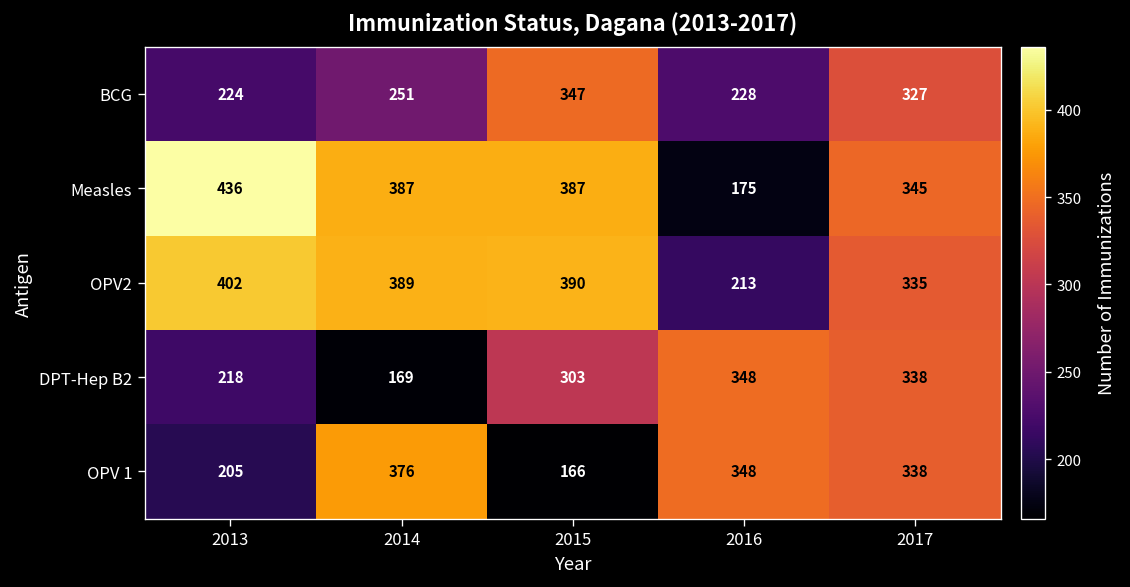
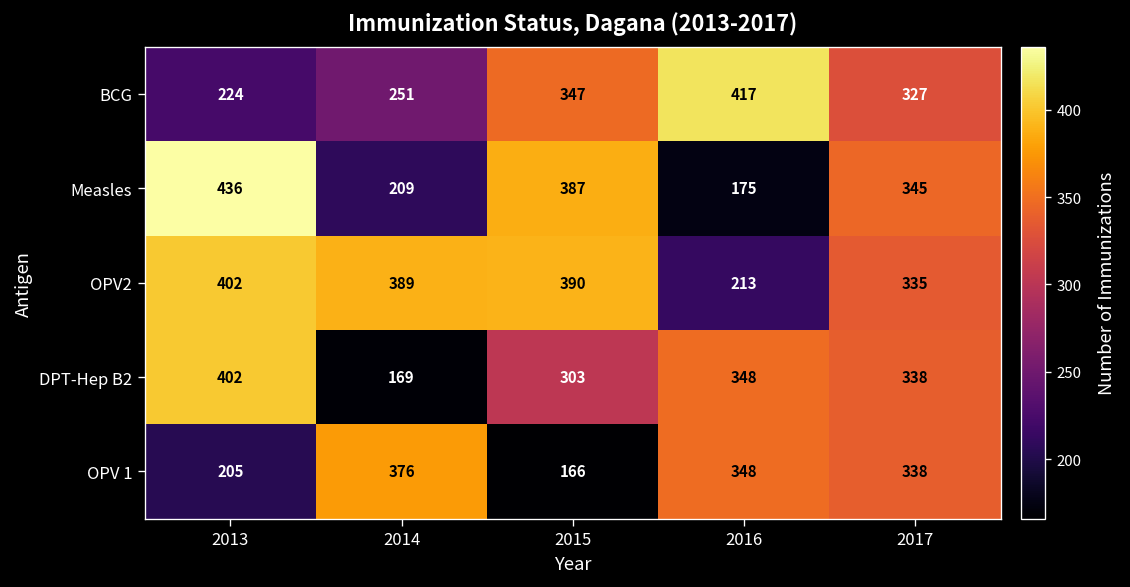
  {
    "BCG": {
      "2013": 224,
      "2014": 251,
      "2015": 347,
-     "2016": 228,
+     "2016": 417,
      "2017": 327
    },
    "Measles": {
      "2013": 436,
-     "2014": 387,
+     "2014": 209,
      "2015": 387,
      "2016": 175,
      "2017": 345
    },
    "OPV2": {
      "2013": 402,
      "2014": 389,
      "2015": 390,
      "2016": 213,
      "2017": 335
    },
    "DPT-Hep B2": {
-     "2013": 218,
+     "2013": 402,
      "2014": 169,
      "2015": 303,
      "2016": 348,
      "2017": 338
    },
    "OPV 1": {
      "2013": 205,
      "2014": 376,
      "2015": 166,
      "2016": 348,
      "2017": 338
    }
  }
